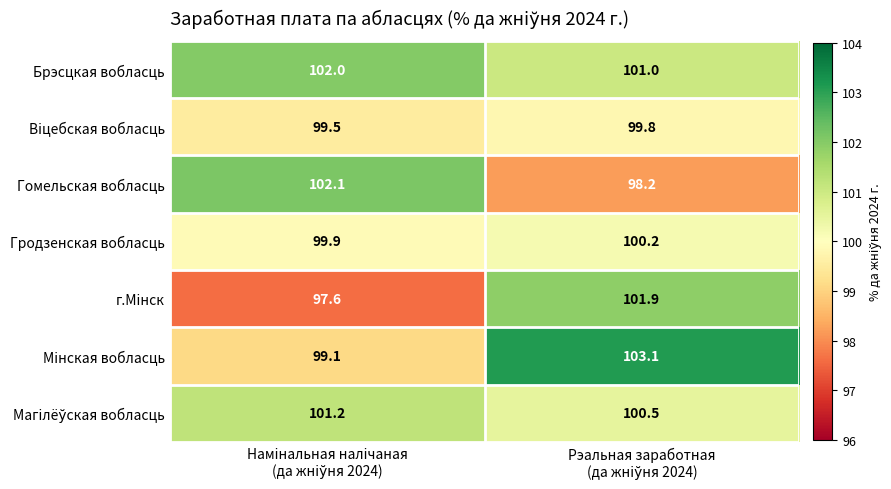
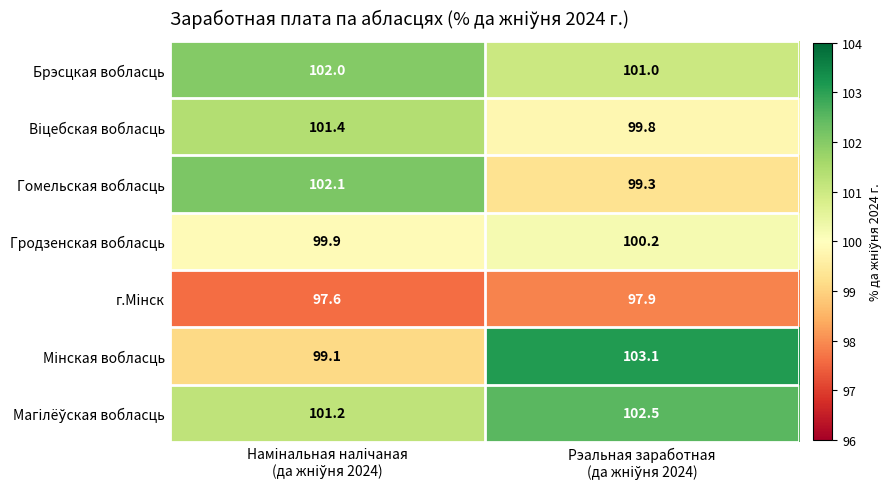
  {
    "Брэсцкая вобласць": {
      "Намінальная налічаная (да жніўня 2024)": 102.0,
      "Рэальная заработная (да жніўня 2024)": 101.0
    },
    "Віцебская вобласць": {
-     "Намінальная налічаная (да жніўня 2024)": 99.5,
+     "Намінальная налічаная (да жніўня 2024)": 101.4,
      "Рэальная заработная (да жніўня 2024)": 99.8
    },
    "Гомельская вобласць": {
      "Намінальная налічаная (да жніўня 2024)": 102.1,
-     "Рэальная заработная (да жніўня 2024)": 98.2
+     "Рэальная заработная (да жніўня 2024)": 99.3
    },
    "Гродзенская вобласць": {
      "Намінальная налічаная (да жніўня 2024)": 99.9,
      "Рэальная заработная (да жніўня 2024)": 100.2
    },
    "г.Мінск": {
      "Намінальная налічаная (да жніўня 2024)": 97.6,
-     "Рэальная заработная (да жніўня 2024)": 101.9
+     "Рэальная заработная (да жніўня 2024)": 97.9
    },
    "Мінская вобласць": {
      "Намінальная налічаная (да жніўня 2024)": 99.1,
      "Рэальная заработная (да жніўня 2024)": 103.1
    },
    "Магілёўская вобласць": {
      "Намінальная налічаная (да жніўня 2024)": 101.2,
-     "Рэальная заработная (да жніўня 2024)": 100.5
+     "Рэальная заработная (да жніўня 2024)": 102.5
    }
  }
